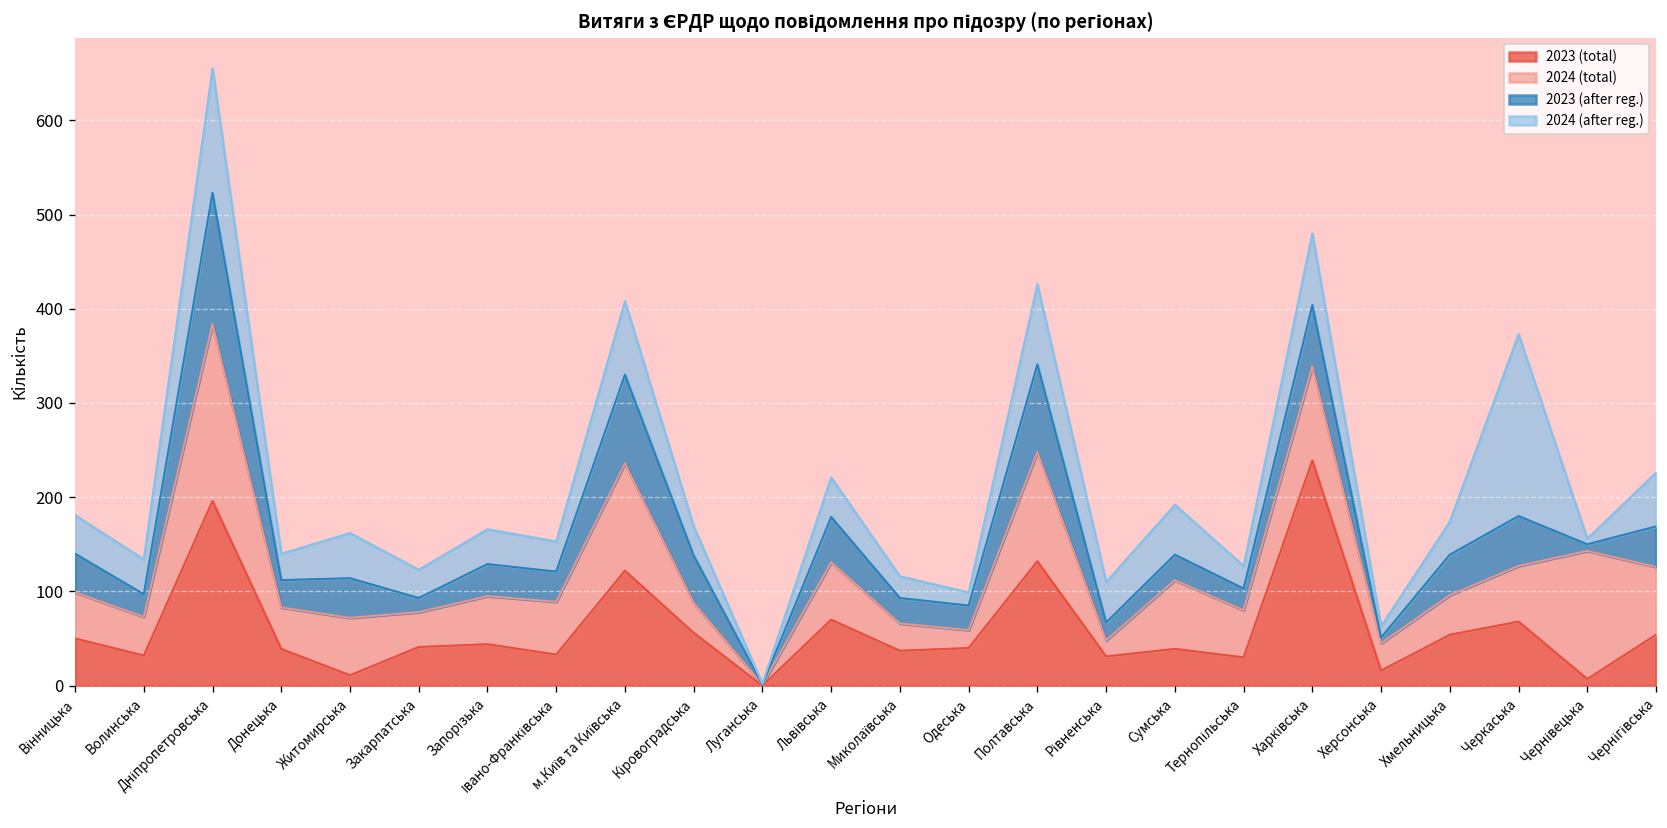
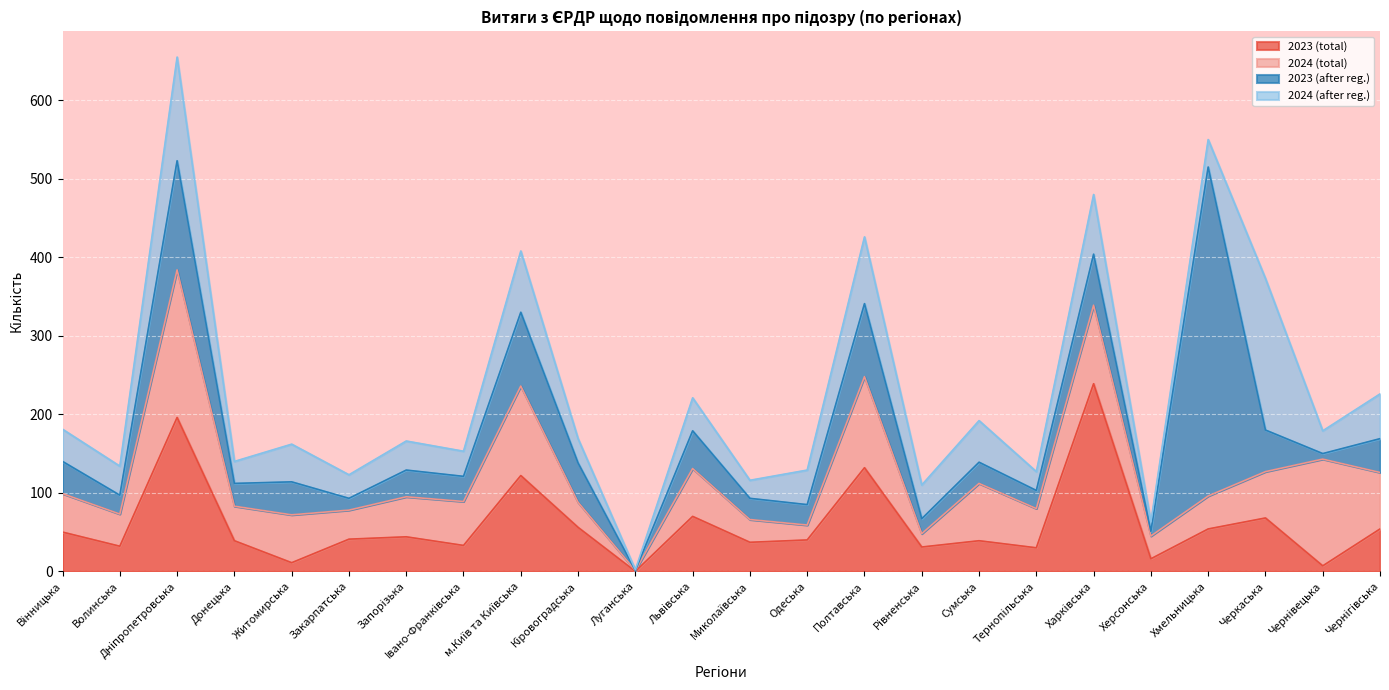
  {
    "2023 (total)": {
      "Вінницька": 50,
      "Волинська": 30,
      "Дніпропетровська": 200,
      "Донецька": 40,
      "Житомирська": 10,
      "Закарпатська": 40,
      "Запорізька": 40,
      "Івано-Франківська": 30,
      "м.Київ та Київська": 120,
      "Кіровоградська": 60,
      "Львівська": 70,
      "Миколаївська": 40,
      "Одеська": 40,
      "Полтавська": 130,
      "Рівненська": 30,
      "Сумська": 40,
      "Тернопільська": 30,
      "Харківська": 240,
      "Херсонська": 20,
      "Хмельницька": 50,
      "Черкаська": 70,
      "Чернівецька": 10,
      "Чернігівська": 50
    },
    "2024 (total)": {
      "Вінницька": 50,
      "Волинська": 40,
      "Дніпропетровська": 190,
      "Донецька": 40,
      "Житомирська": 60,
      "Закарпатська": 40,
      "Запорізька": 50,
      "Івано-Франківська": 60,
      "м.Київ та Київська": 110,
      "Кіровоградська": 30,
      "Львівська": 60,
      "Миколаївська": 30,
      "Одеська": 20,
      "Полтавська": 120,
      "Рівненська": 20,
      "Сумська": 70,
      "Тернопільська": 50,
      "Харківська": 100,
      "Херсонська": 30,
      "Хмельницька": 40,
      "Черкаська": 60,
      "Чернівецька": 140,
      "Чернігівська": 70
    },
    "2023 (after reg.)": {
      "Вінницька": 40,
      "Волинська": 20,
      "Дніпропетровська": 140,
      "Донецька": 30,
      "Житомирська": 40,
      "Закарпатська": 20,
      "Запорізька": 30,
      "Івано-Франківська": 30,
      "м.Київ та Київська": 90,
      "Кіровоградська": 50,
      "Львівська": 50,
      "Миколаївська": 30,
      "Одеська": 30,
      "Полтавська": 90,
      "Рівненська": 20,
      "Сумська": 30,
      "Тернопільська": 20,
      "Харківська": 70,
      "Херсонська": 10,
-     "Хмельницька": 40,
+     "Хмельницька": 420,
      "Черкаська": 50,
      "Чернівецька": 10,
      "Чернігівська": 40
    },
    "2024 (after reg.)": {
      "Вінницька": 40,
      "Волинська": 40,
      "Дніпропетровська": 130,
      "Донецька": 30,
      "Житомирська": 50,
      "Закарпатська": 30,
      "Запорізька": 40,
      "Івано-Франківська": 30,
      "м.Київ та Київська": 80,
      "Кіровоградська": 30,
      "Львівська": 40,
      "Миколаївська": 20,
-     "Одеська": 10,
+     "Одеська": 40,
      "Полтавська": 90,
      "Рівненська": 40,
      "Сумська": 50,
      "Тернопільська": 20,
      "Харківська": 80,
      "Херсонська": 10,
      "Хмельницька": 40,
      "Черкаська": 190,
-     "Чернівецька": 10,
+     "Чернівецька": 30,
      "Чернігівська": 60
    }
  }
